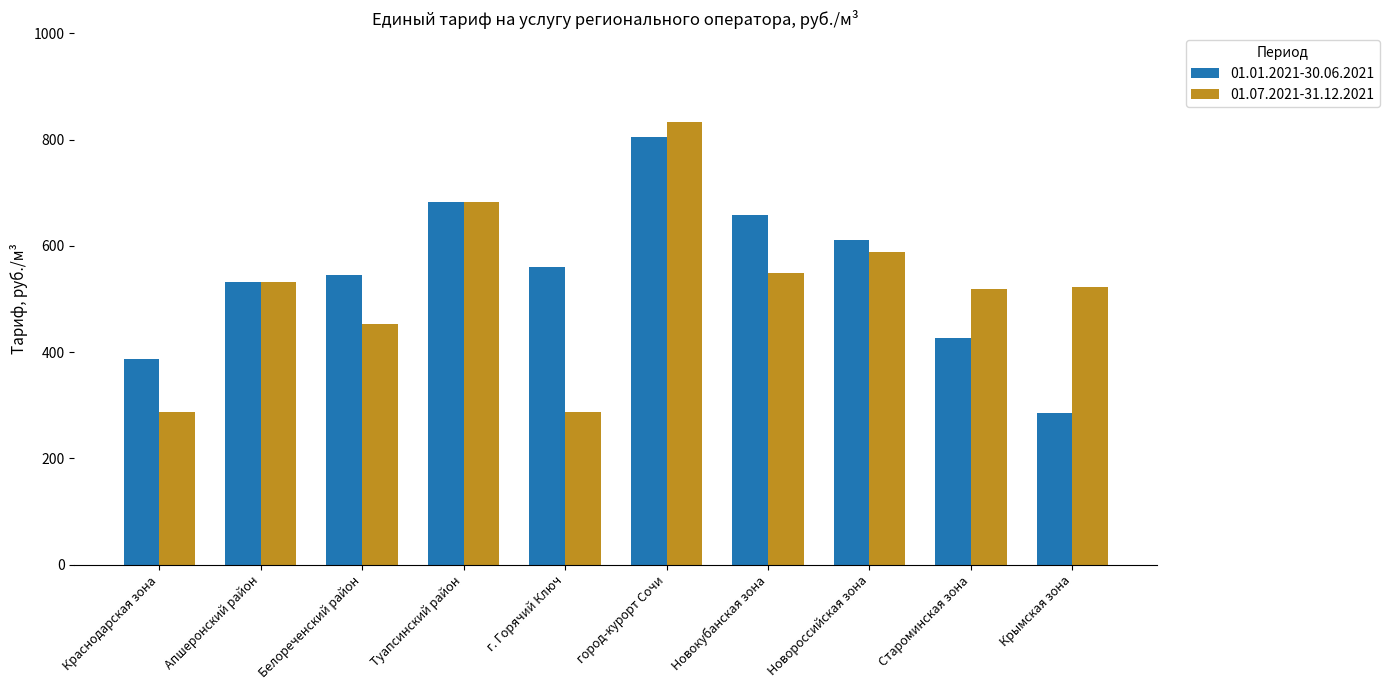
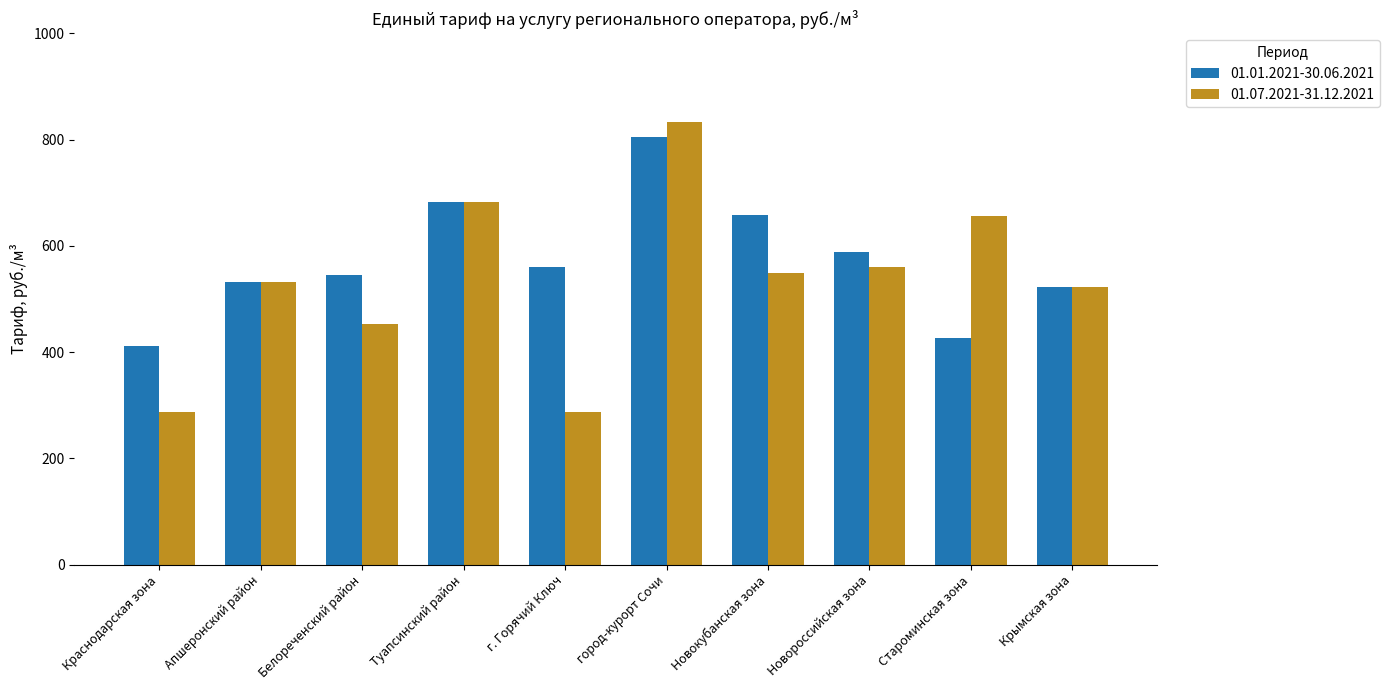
  {
    "01.01.2021-30.06.2021": {
-     "Краснодарская зона": 390,
+     "Краснодарская зона": 410,
      "Апшеронский район": 530,
      "Белореченский район": 540,
      "Туапсинский район": 680,
      "г. Горячий Ключ": 560,
      "город-курорт Сочи": 800,
      "Новокубанская зона": 660,
-     "Новороссийская зона": 610,
+     "Новороссийская зона": 590,
      "Староминская зона": 430,
-     "Крымская зона": 290
+     "Крымская зона": 520
    },
    "01.07.2021-31.12.2021": {
      "Краснодарская зона": 290,
      "Апшеронский район": 530,
      "Белореченский район": 450,
      "Туапсинский район": 680,
      "г. Горячий Ключ": 290,
      "город-курорт Сочи": 830,
      "Новокубанская зона": 550,
-     "Новороссийская зона": 590,
-     "Староминская зона": 520,
+     "Новороссийская зона": 560,
+     "Староминская зона": 660,
      "Крымская зона": 520
    }
  }
